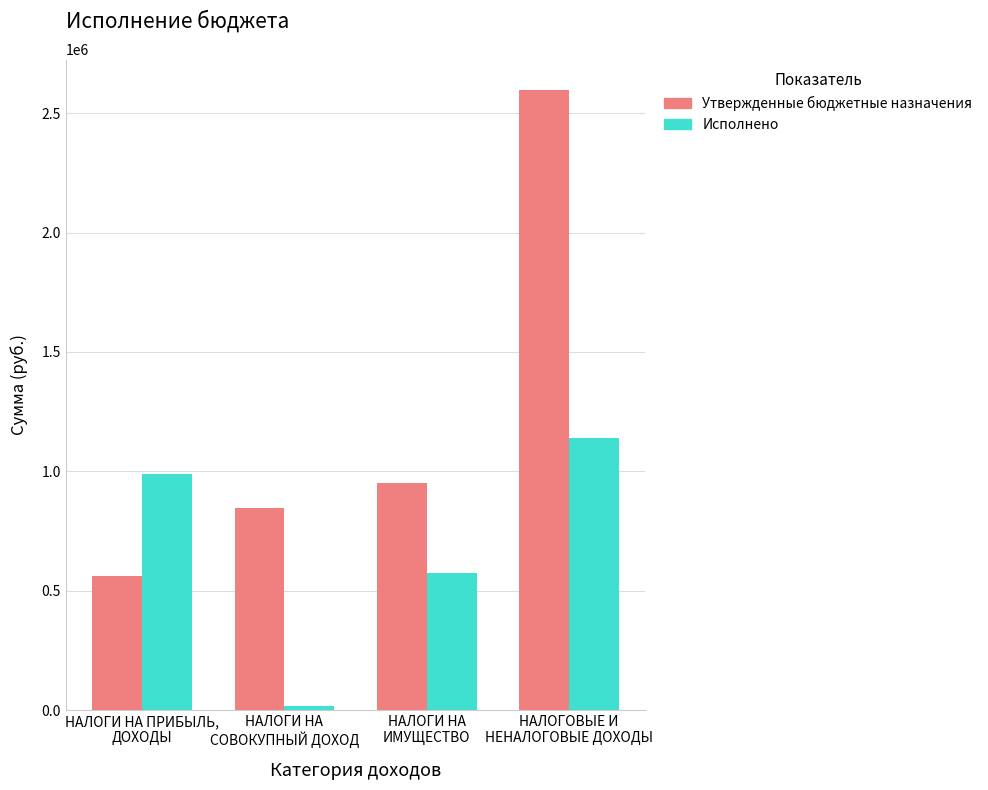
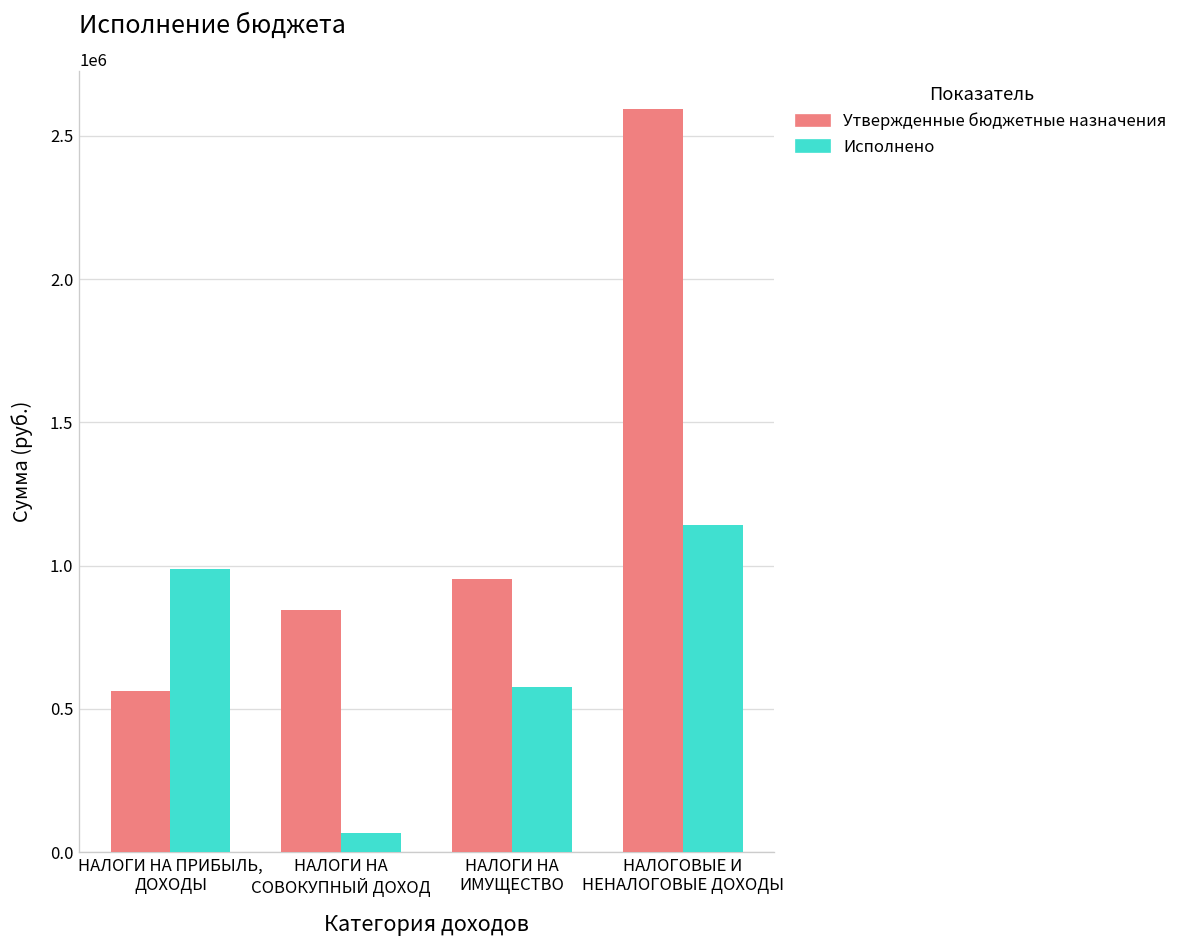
  {
    "Утвержденные бюджетные назначения": {
      "НАЛОГИ НА ПРИБЫЛЬ, ДОХОДЫ": 560000,
      "НАЛОГИ НА СОВОКУПНЫЙ ДОХОД": 850000,
      "НАЛОГИ НА ИМУЩЕСТВО": 950000,
      "НАЛОГОВЫЕ И НЕНАЛОГОВЫЕ ДОХОДЫ": 2590000
    },
    "Исполнено": {
      "НАЛОГИ НА ПРИБЫЛЬ, ДОХОДЫ": 990000,
-     "НАЛОГИ НА СОВОКУПНЫЙ ДОХОД": 20000,
+     "НАЛОГИ НА СОВОКУПНЫЙ ДОХОД": 70000,
      "НАЛОГИ НА ИМУЩЕСТВО": 580000,
      "НАЛОГОВЫЕ И НЕНАЛОГОВЫЕ ДОХОДЫ": 1140000
    }
  }
